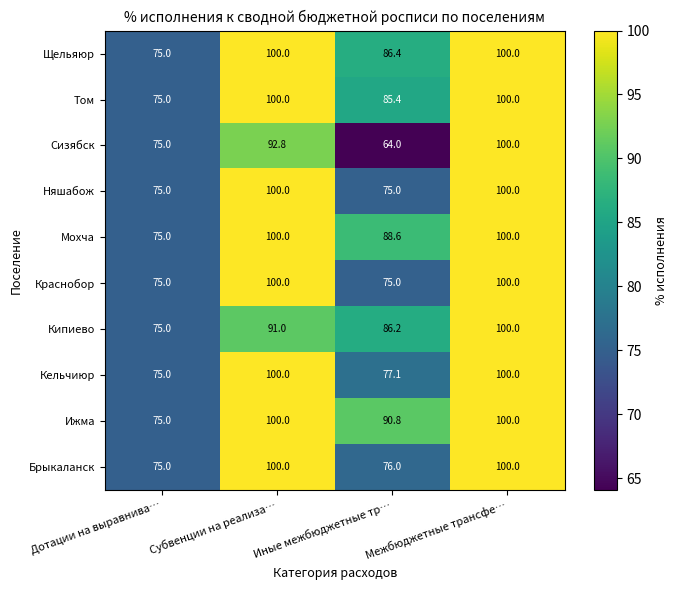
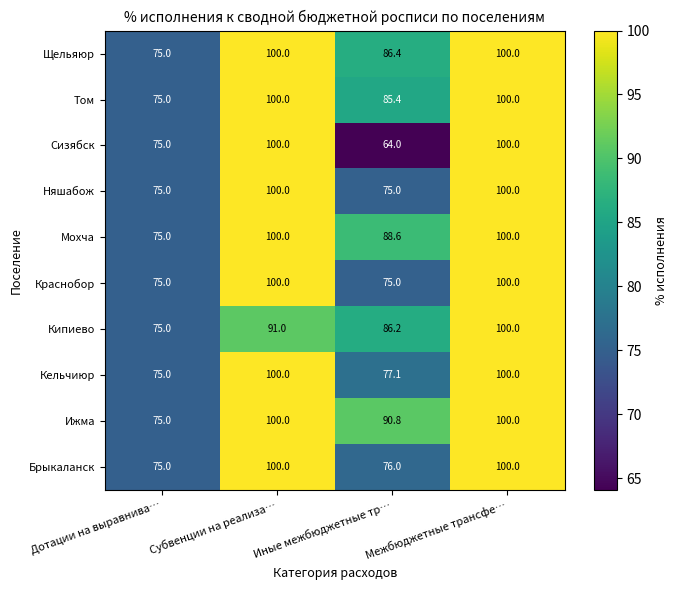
  {
    "Щельяюр": {
      "Дотации на выравнива…": 75.0,
      "Субвенции на реализа…": 100.0,
      "Иные межбюджетные тр…": 86.4,
      "Межбюджетные трансфе…": 100.0
    },
    "Том": {
      "Дотации на выравнива…": 75.0,
      "Субвенции на реализа…": 100.0,
      "Иные межбюджетные тр…": 85.4,
      "Межбюджетные трансфе…": 100.0
    },
    "Сизябск": {
      "Дотации на выравнива…": 75.0,
-     "Субвенции на реализа…": 92.8,
+     "Субвенции на реализа…": 100.0,
      "Иные межбюджетные тр…": 64.0,
      "Межбюджетные трансфе…": 100.0
    },
    "Няшабож": {
      "Дотации на выравнива…": 75.0,
      "Субвенции на реализа…": 100.0,
      "Иные межбюджетные тр…": 75.0,
      "Межбюджетные трансфе…": 100.0
    },
    "Мохча": {
      "Дотации на выравнива…": 75.0,
      "Субвенции на реализа…": 100.0,
      "Иные межбюджетные тр…": 88.6,
      "Межбюджетные трансфе…": 100.0
    },
    "Краснобор": {
      "Дотации на выравнива…": 75.0,
      "Субвенции на реализа…": 100.0,
      "Иные межбюджетные тр…": 75.0,
      "Межбюджетные трансфе…": 100.0
    },
    "Кипиево": {
      "Дотации на выравнива…": 75.0,
      "Субвенции на реализа…": 91.0,
      "Иные межбюджетные тр…": 86.2,
      "Межбюджетные трансфе…": 100.0
    },
    "Кельчиюр": {
      "Дотации на выравнива…": 75.0,
      "Субвенции на реализа…": 100.0,
      "Иные межбюджетные тр…": 77.1,
      "Межбюджетные трансфе…": 100.0
    },
    "Ижма": {
      "Дотации на выравнива…": 75.0,
      "Субвенции на реализа…": 100.0,
      "Иные межбюджетные тр…": 90.8,
      "Межбюджетные трансфе…": 100.0
    },
    "Брыкаланск": {
      "Дотации на выравнива…": 75.0,
      "Субвенции на реализа…": 100.0,
      "Иные межбюджетные тр…": 76.0,
      "Межбюджетные трансфе…": 100.0
    }
  }
